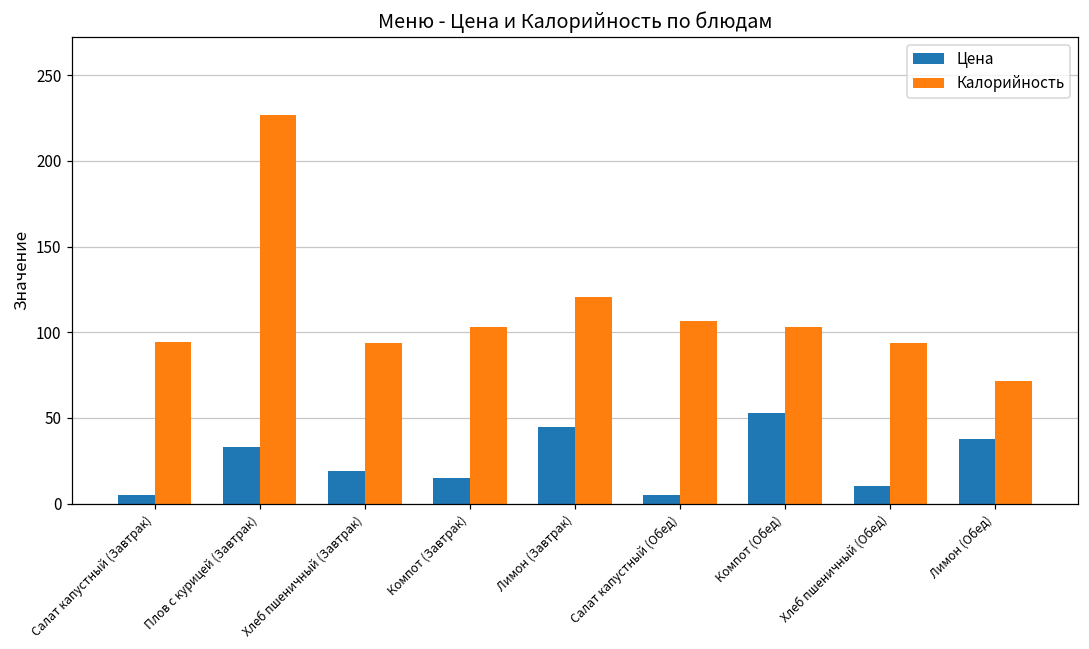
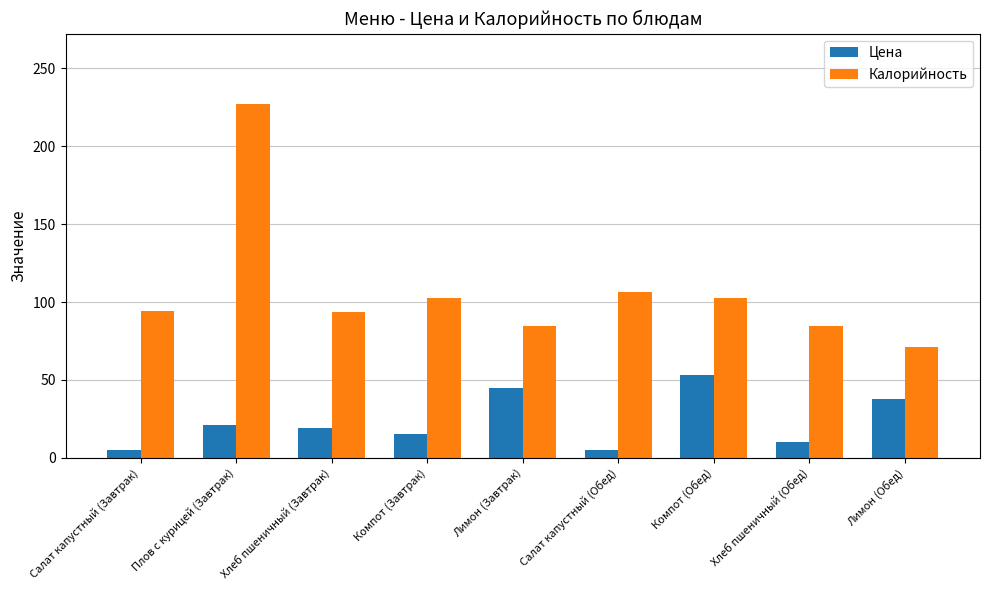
  {
    "Цена": {
      "Салат капустный (Завтрак)": 5,
-     "Плов с курицей (Завтрак)": 33,
+     "Плов с курицей (Завтрак)": 21,
      "Хлеб пшеничный (Завтрак)": 19,
      "Компот (Завтрак)": 15,
      "Лимон (Завтрак)": 45,
      "Салат капустный (Обед)": 5,
      "Компот (Обед)": 53,
      "Хлеб пшеничный (Обед)": 10,
      "Лимон (Обед)": 38
    },
    "Калорийность": {
      "Салат капустный (Завтрак)": 94,
      "Плов с курицей (Завтрак)": 227,
      "Хлеб пшеничный (Завтрак)": 94,
      "Компот (Завтрак)": 103,
-     "Лимон (Завтрак)": 121,
+     "Лимон (Завтрак)": 85,
      "Салат капустный (Обед)": 106,
      "Компот (Обед)": 103,
-     "Хлеб пшеничный (Обед)": 94,
+     "Хлеб пшеничный (Обед)": 85,
      "Лимон (Обед)": 71
    }
  }
